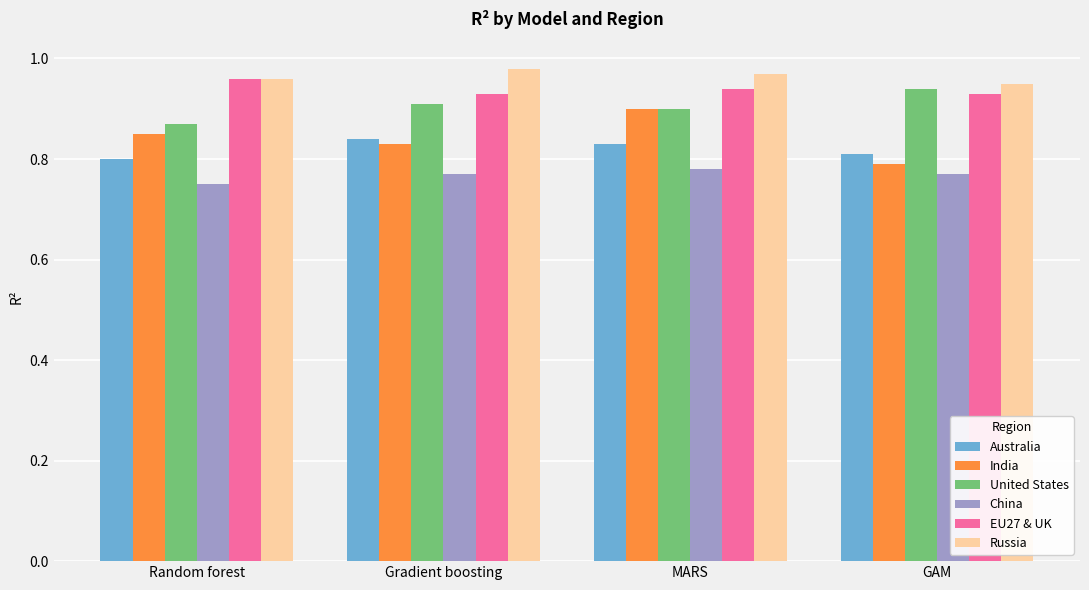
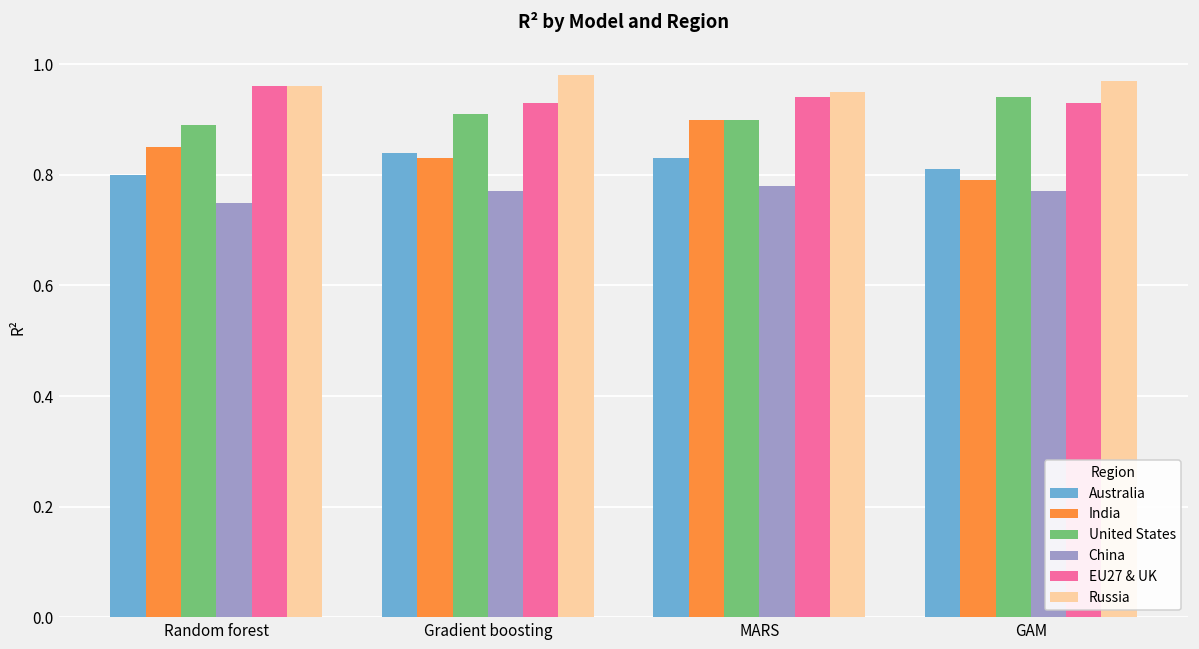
  {
    "India": {
      "Random forest": 0.85,
      "Gradient boosting": 0.83,
      "MARS": 0.90,
      "GAM": 0.79
    },
    "United States": {
-     "Random forest": 0.87,
+     "Random forest": 0.89,
      "Gradient boosting": 0.91,
      "MARS": 0.90,
      "GAM": 0.94
    },
    "EU27 & UK": {
      "Random forest": 0.96,
      "Gradient boosting": 0.93,
      "MARS": 0.94,
      "GAM": 0.93
    },
    "Russia": {
      "Random forest": 0.96,
      "Gradient boosting": 0.98,
-     "MARS": 0.97,
-     "GAM": 0.95
+     "MARS": 0.95,
+     "GAM": 0.97
    }
  }
